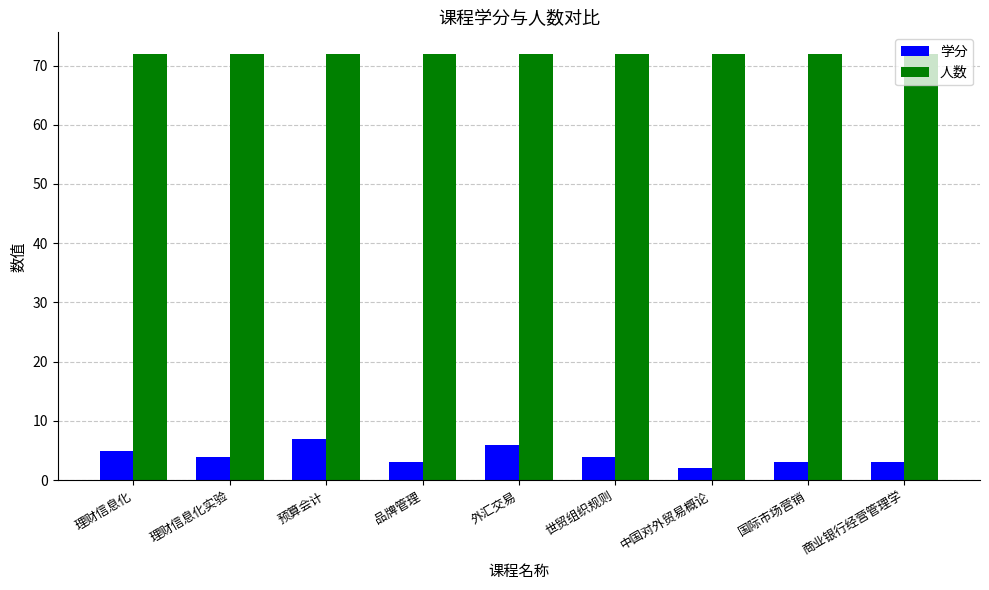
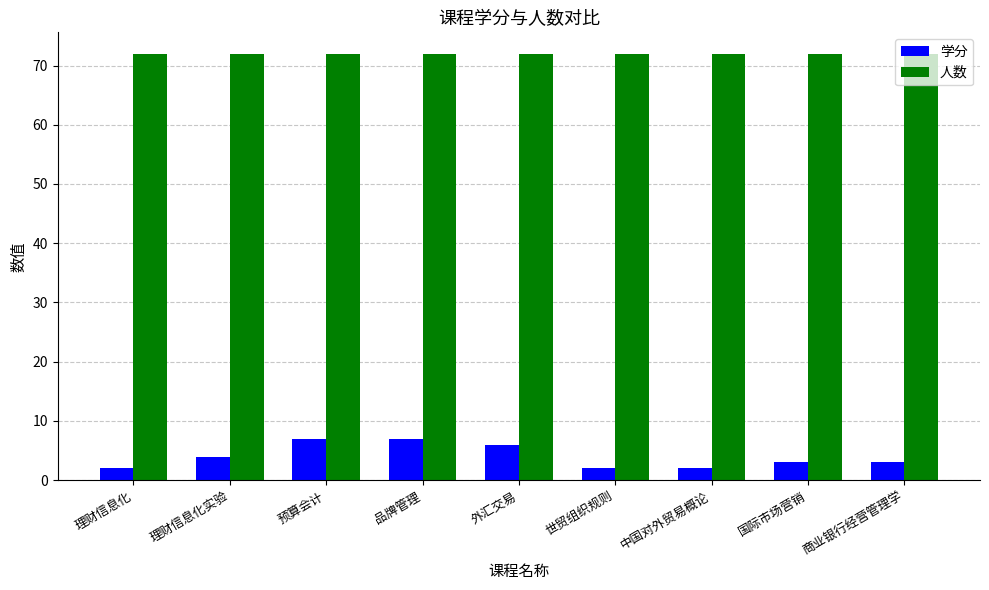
  {
    "学分": {
-     "理财信息化": 5,
+     "理财信息化": 2,
      "理财信息化实验": 4,
      "预算会计": 7,
-     "品牌管理": 3,
+     "品牌管理": 7,
      "外汇交易": 6,
-     "世贸组织规则": 4,
+     "世贸组织规则": 2,
      "中国对外贸易概论": 2,
      "国际市场营销": 3,
      "商业银行经营管理学": 3
    },
    "人数": {
      "理财信息化": 72,
      "理财信息化实验": 72,
      "预算会计": 72,
      "品牌管理": 72,
      "外汇交易": 72,
      "世贸组织规则": 72,
      "中国对外贸易概论": 72,
      "国际市场营销": 72
    }
  }
